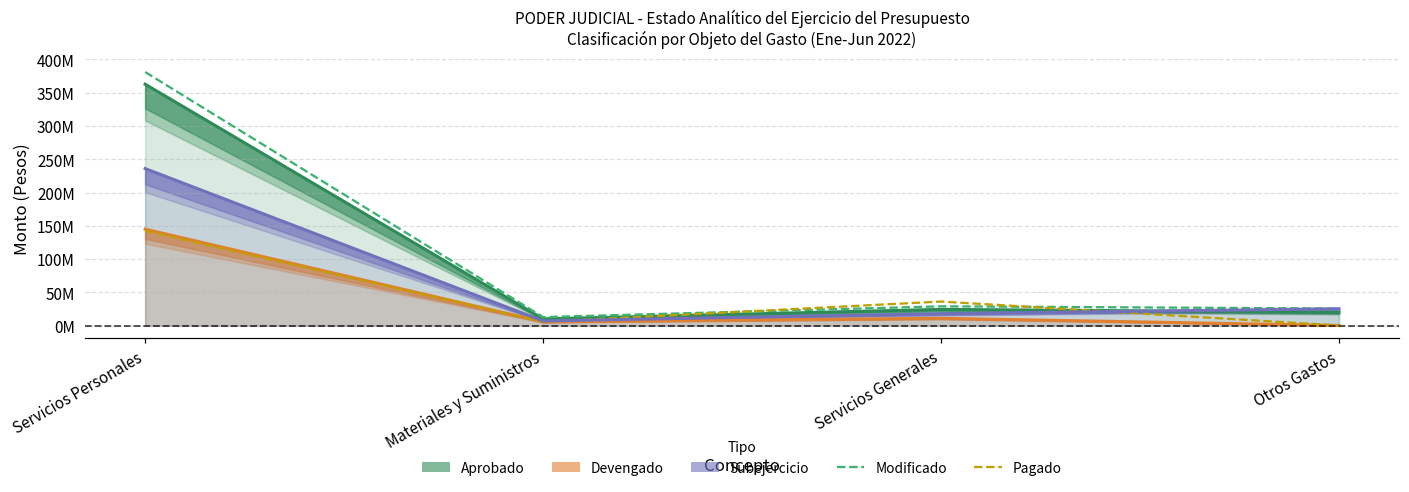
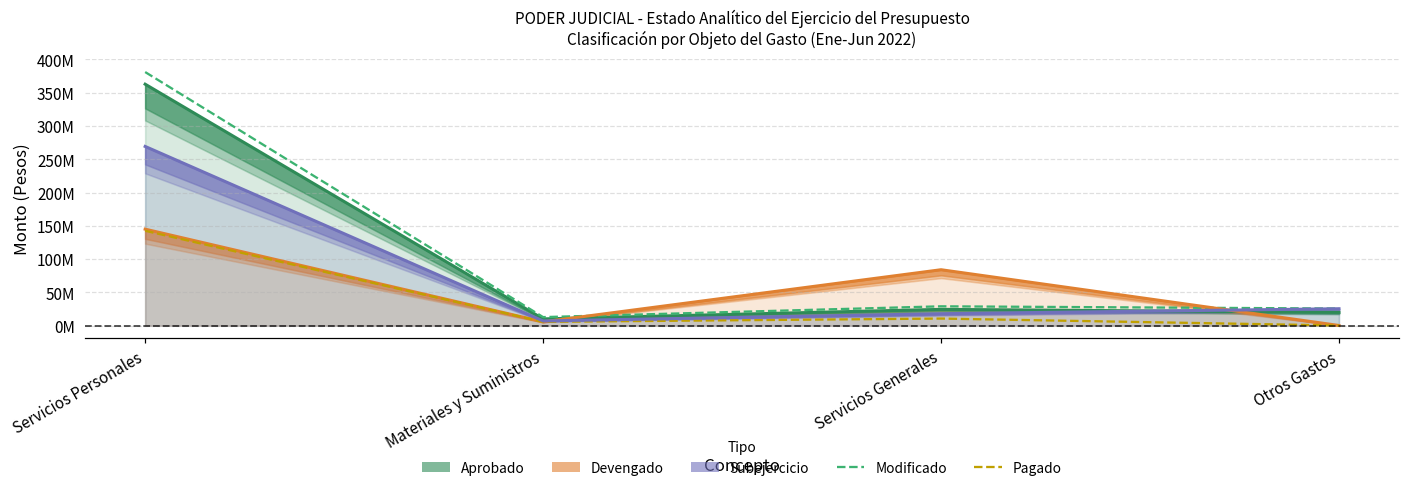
  {
    "Devengado": {
-     "Servicios Generales": 10000000
+     "Servicios Generales": 80000000
    },
    "Pagado": {
-     "Servicios Generales": 40000000
+     "Servicios Generales": 10000000
    },
    "Subejercicio": {
-     "Servicios Personales": 240000000,
+     "Servicios Personales": 270000000,
      "Servicios Generales": 20000000
    }
  }
